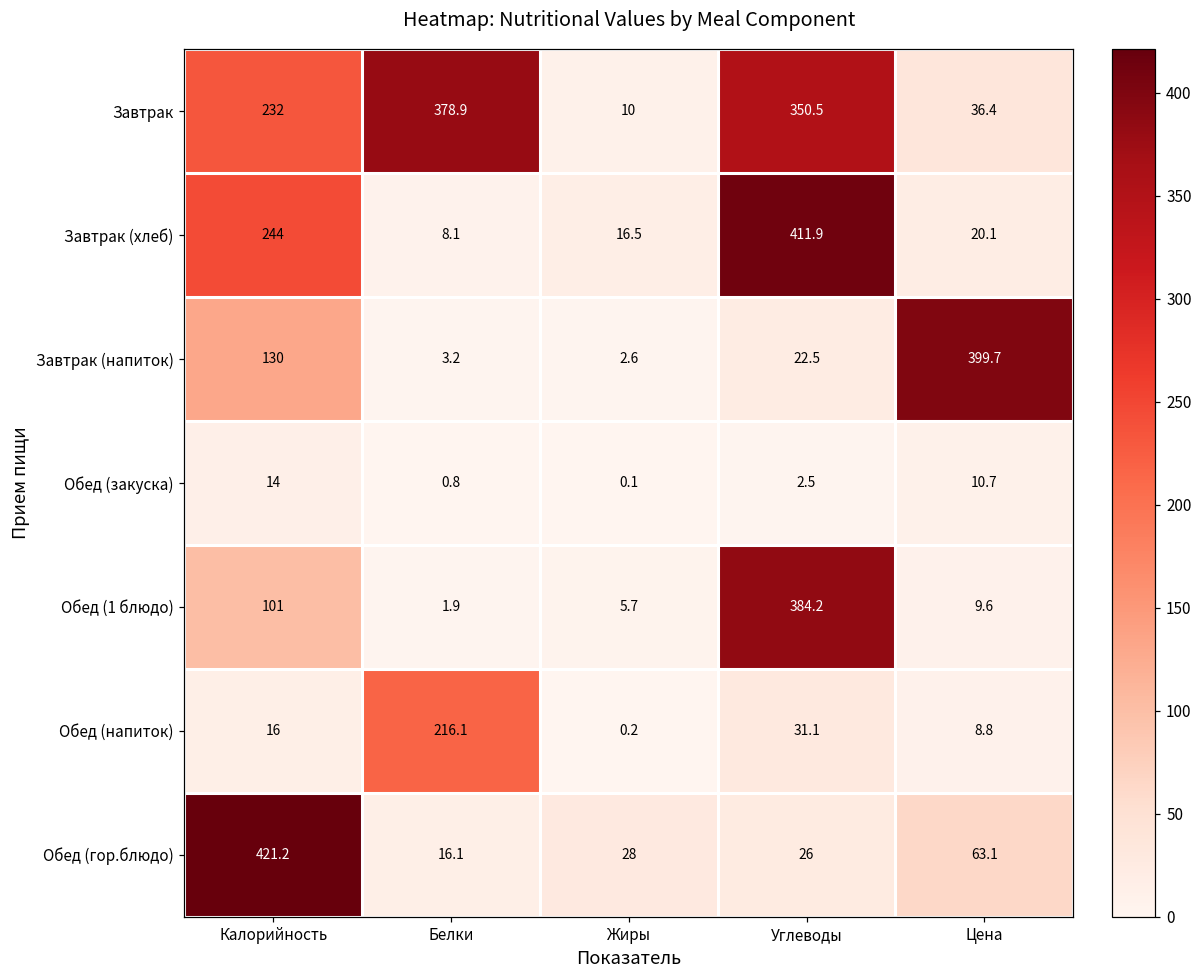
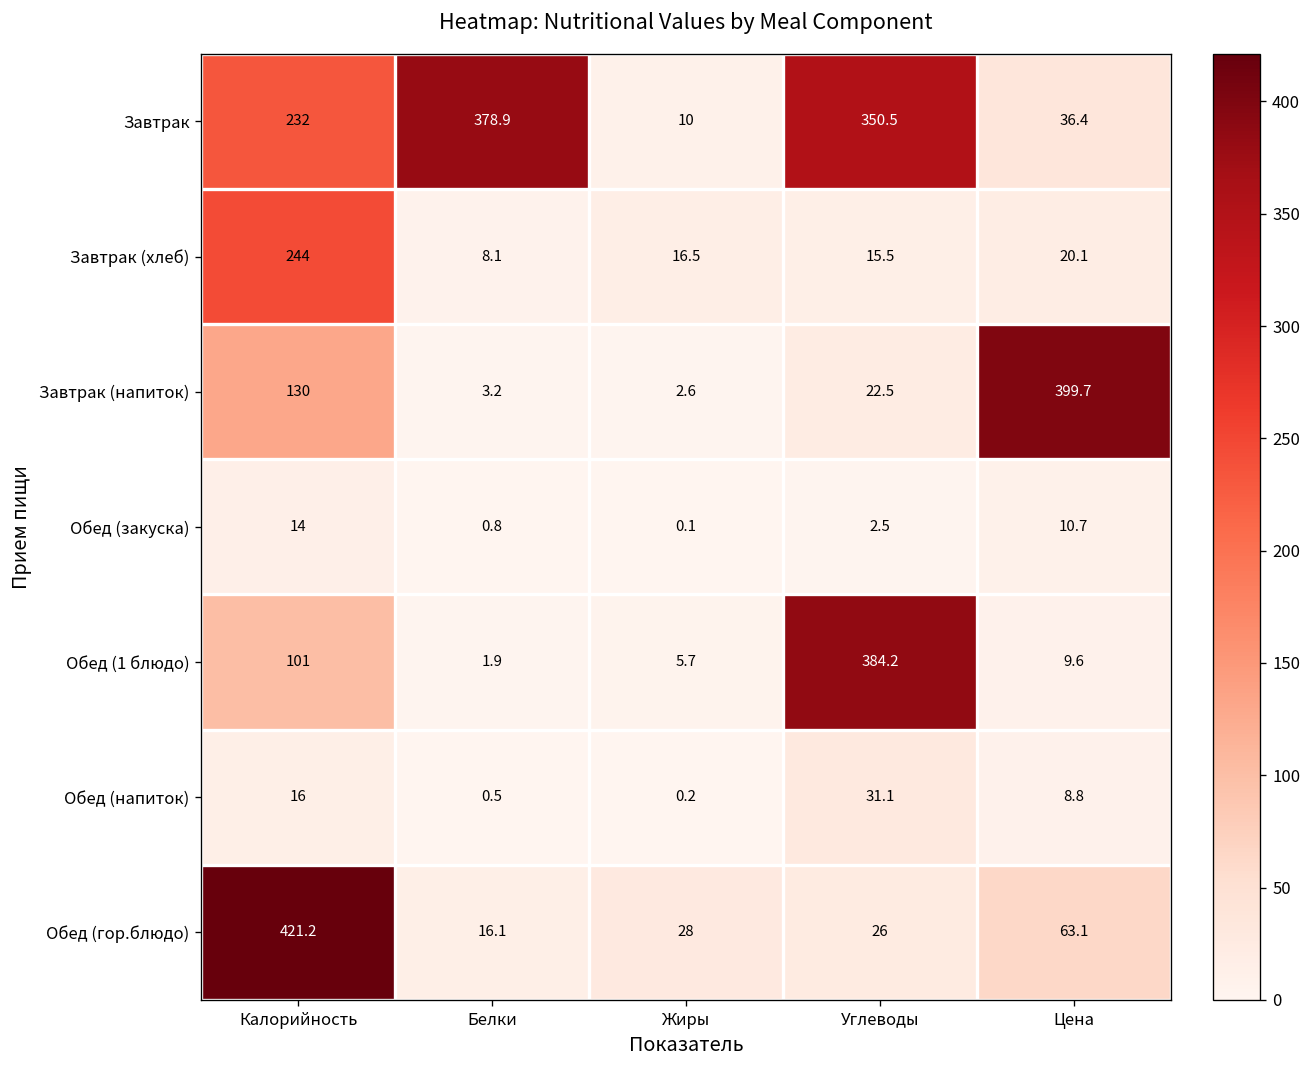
  {
    "Завтрак": {
      "Калорийность": 232,
      "Белки": 378.9,
      "Жиры": 10,
      "Углеводы": 350.5,
      "Цена": 36.4
    },
    "Завтрак (хлеб)": {
      "Калорийность": 244,
      "Белки": 8.1,
      "Жиры": 16.5,
-     "Углеводы": 411.9,
+     "Углеводы": 15.5,
      "Цена": 20.1
    },
    "Завтрак (напиток)": {
      "Калорийность": 130,
      "Белки": 3.2,
      "Жиры": 2.6,
      "Углеводы": 22.5,
      "Цена": 399.7
    },
    "Обед (закуска)": {
      "Калорийность": 14,
      "Белки": 0.8,
      "Жиры": 0.1,
      "Углеводы": 2.5,
      "Цена": 10.7
    },
    "Обед (1 блюдо)": {
      "Калорийность": 101,
      "Белки": 1.9,
      "Жиры": 5.7,
      "Углеводы": 384.2,
      "Цена": 9.6
    },
    "Обед (напиток)": {
      "Калорийность": 16,
-     "Белки": 216.1,
+     "Белки": 0.5,
      "Жиры": 0.2,
      "Углеводы": 31.1,
      "Цена": 8.8
    },
    "Обед (гор.блюдо)": {
      "Калорийность": 421.2,
      "Белки": 16.1,
      "Жиры": 28,
      "Углеводы": 26,
      "Цена": 63.1
    }
  }
